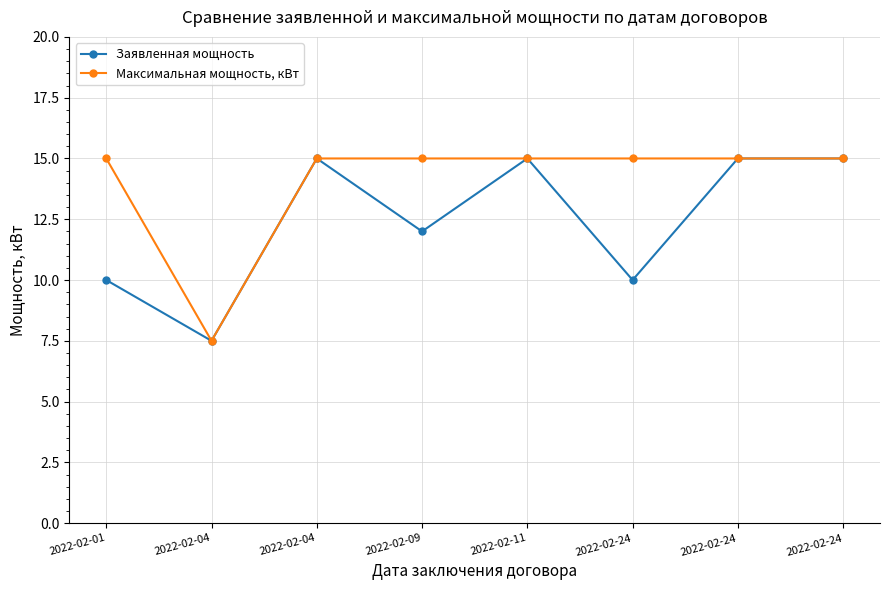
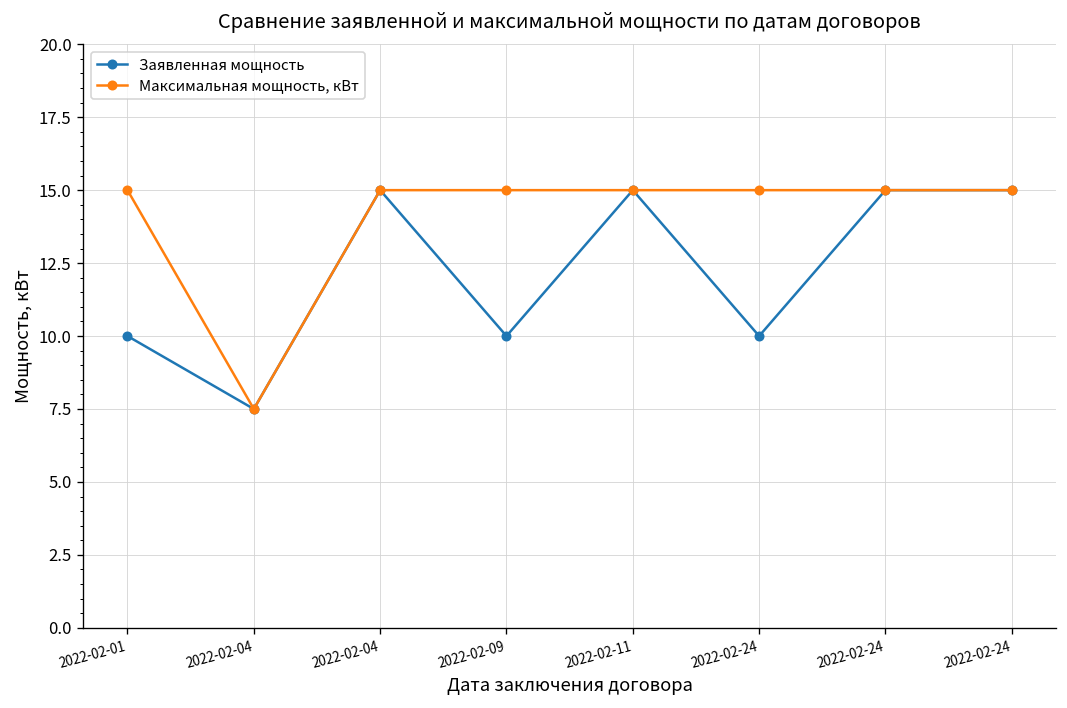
  {
    "Заявленная мощность": {
      "2022-02-01": 10,
-     "2022-02-09": 12
+     "2022-02-09": 10
    },
    "Максимальная мощность, кВт": {
      "2022-02-01": 15,
      "2022-02-09": 15
    }
  }
